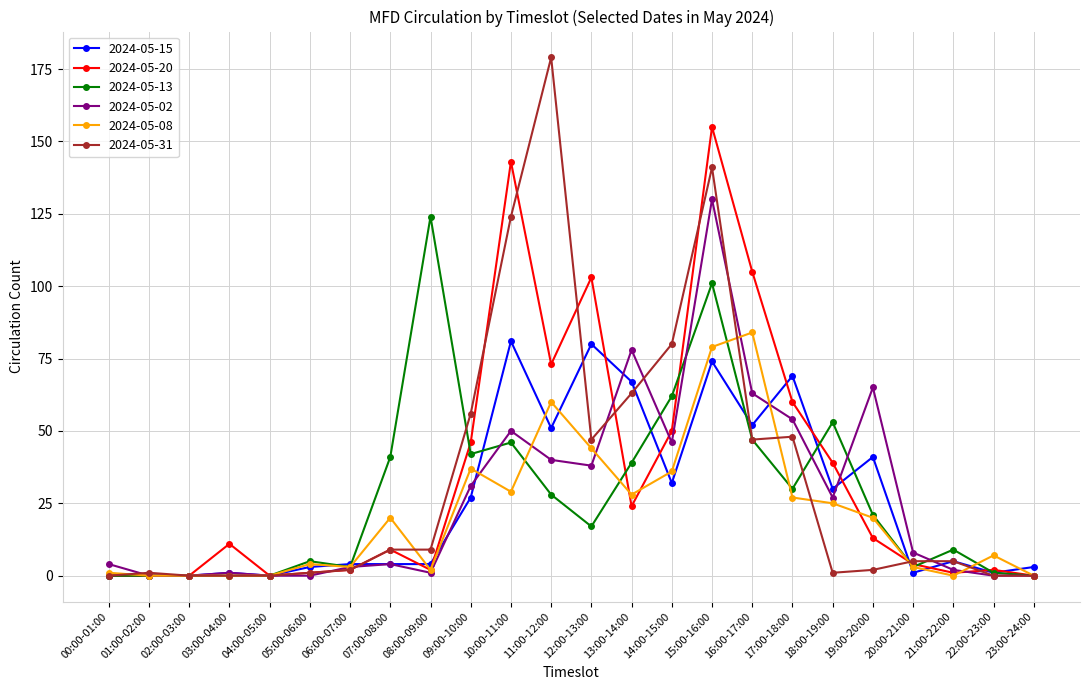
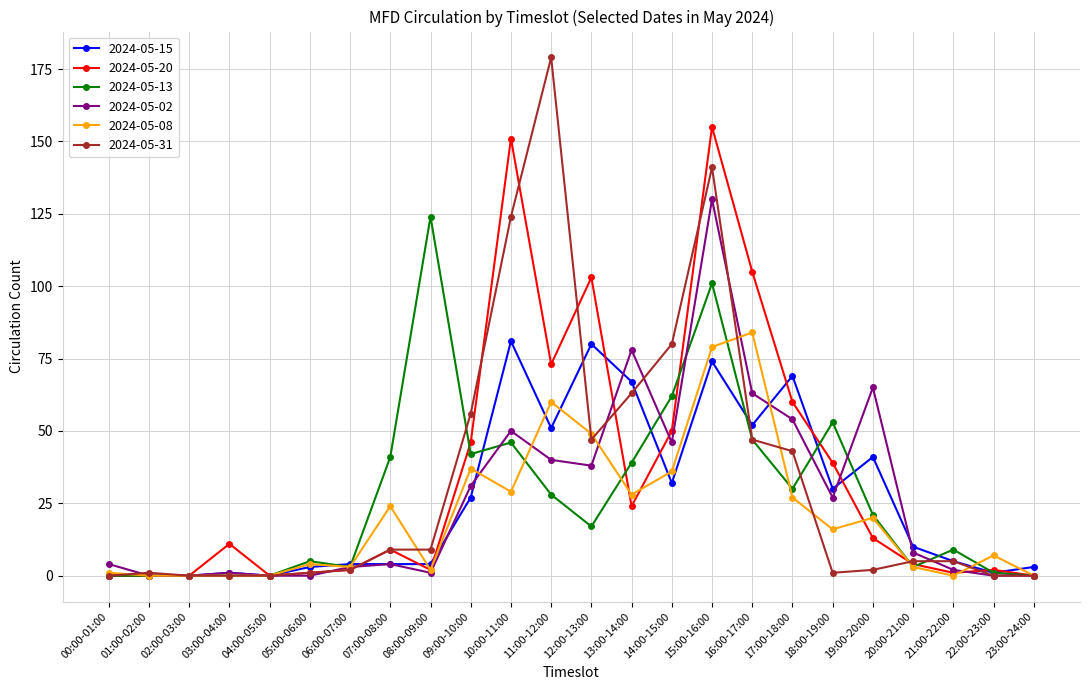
  {
    "2024-05-15": {
      "05:00-06:00": 3,
      "06:00-07:00": 4,
      "08:00-09:00": 4,
      "09:00-10:00": 27,
      "10:00-11:00": 81,
      "11:00-12:00": 51,
      "12:00-13:00": 80,
      "13:00-14:00": 67,
      "14:00-15:00": 32,
      "15:00-16:00": 74,
      "16:00-17:00": 52,
      "17:00-18:00": 69,
      "18:00-19:00": 30,
      "19:00-20:00": 41,
-     "20:00-21:00": 1,
+     "20:00-21:00": 10,
      "23:00-24:00": 3
    },
    "2024-05-20": {
      "03:00-04:00": 11,
      "09:00-10:00": 46,
-     "10:00-11:00": 143,
+     "10:00-11:00": 151,
      "11:00-12:00": 73,
      "12:00-13:00": 103,
      "13:00-14:00": 24,
      "14:00-15:00": 50,
      "15:00-16:00": 155,
      "16:00-17:00": 105,
      "17:00-18:00": 60,
      "18:00-19:00": 39,
      "19:00-20:00": 13,
      "20:00-21:00": 4,
      "21:00-22:00": 1,
      "22:00-23:00": 2
    },
    "2024-05-13": {
      "05:00-06:00": 5,
      "07:00-08:00": 41,
      "08:00-09:00": 124,
      "09:00-10:00": 42,
      "10:00-11:00": 46,
      "11:00-12:00": 28,
      "12:00-13:00": 17,
      "13:00-14:00": 39,
      "14:00-15:00": 62,
      "15:00-16:00": 101,
      "17:00-18:00": 30,
      "18:00-19:00": 53,
      "19:00-20:00": 21,
      "21:00-22:00": 9
    },
    "2024-05-02": {
      "00:00-01:00": 4,
      "05:00-06:00": 0,
      "08:00-09:00": 1,
      "09:00-10:00": 31,
      "10:00-11:00": 50,
      "11:00-12:00": 40,
      "12:00-13:00": 38,
      "13:00-14:00": 78,
      "14:00-15:00": 46,
      "15:00-16:00": 130,
      "16:00-17:00": 63,
      "17:00-18:00": 54,
      "18:00-19:00": 27,
      "19:00-20:00": 65,
      "20:00-21:00": 8,
      "21:00-22:00": 2
    },
    "2024-05-08": {
      "00:00-01:00": 1,
      "05:00-06:00": 4,
-     "07:00-08:00": 20,
+     "07:00-08:00": 24,
      "09:00-10:00": 37,
      "10:00-11:00": 29,
      "11:00-12:00": 60,
-     "12:00-13:00": 44,
+     "12:00-13:00": 49,
      "13:00-14:00": 28,
      "14:00-15:00": 36,
      "15:00-16:00": 79,
      "16:00-17:00": 84,
      "17:00-18:00": 27,
-     "18:00-19:00": 25,
+     "18:00-19:00": 16,
      "19:00-20:00": 20,
      "21:00-22:00": 0,
      "22:00-23:00": 7
    },
    "2024-05-31": {
      "01:00-02:00": 1,
      "08:00-09:00": 9,
      "09:00-10:00": 56,
      "10:00-11:00": 124,
      "11:00-12:00": 179,
      "12:00-13:00": 47,
      "13:00-14:00": 63,
      "14:00-15:00": 80,
      "15:00-16:00": 141,
-     "17:00-18:00": 48,
+     "17:00-18:00": 43,
      "18:00-19:00": 1,
      "19:00-20:00": 2,
      "20:00-21:00": 5
    }
  }
